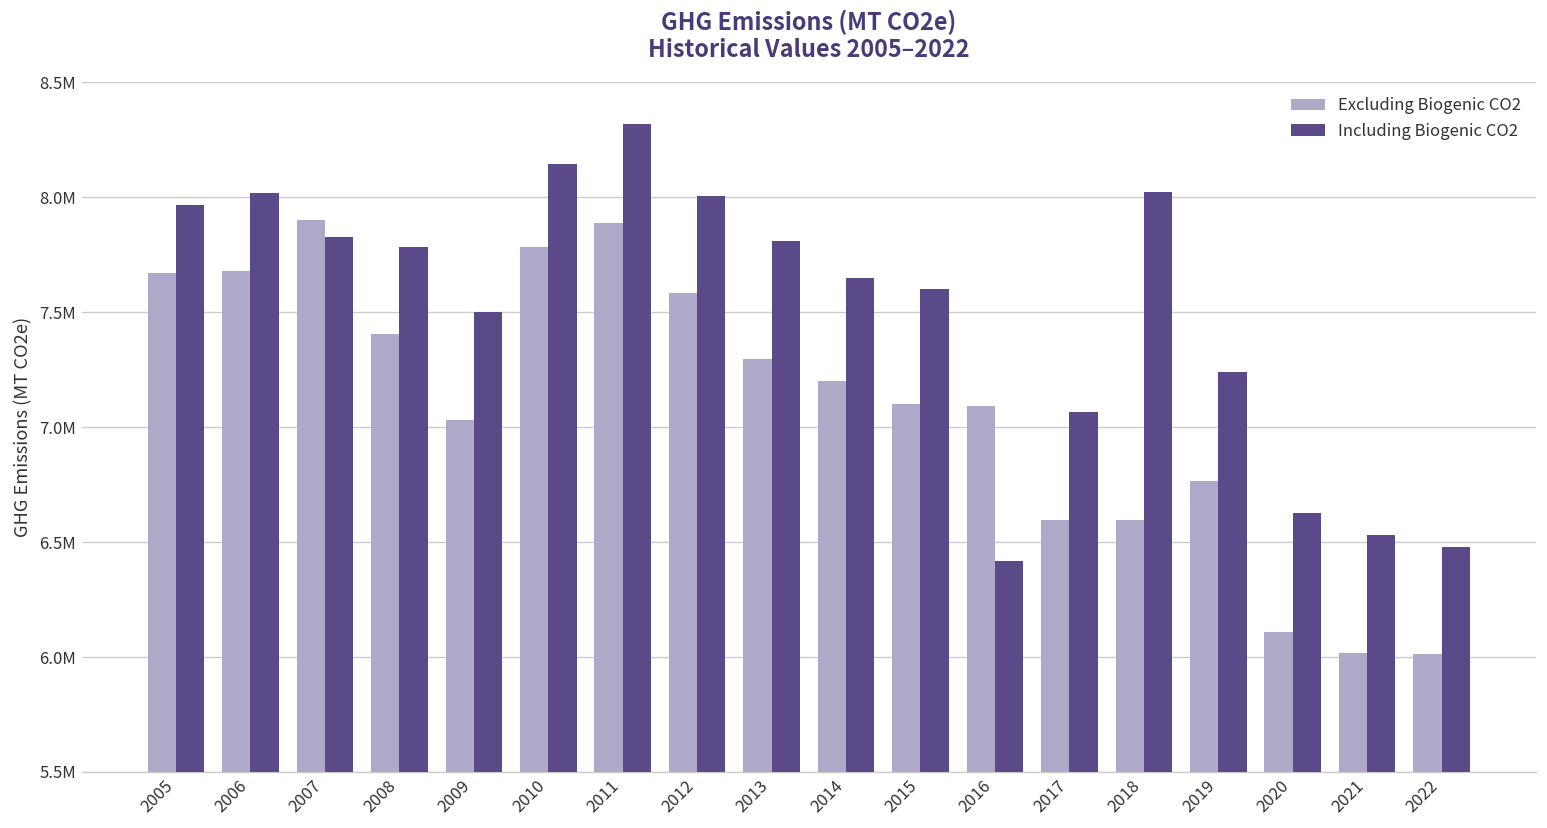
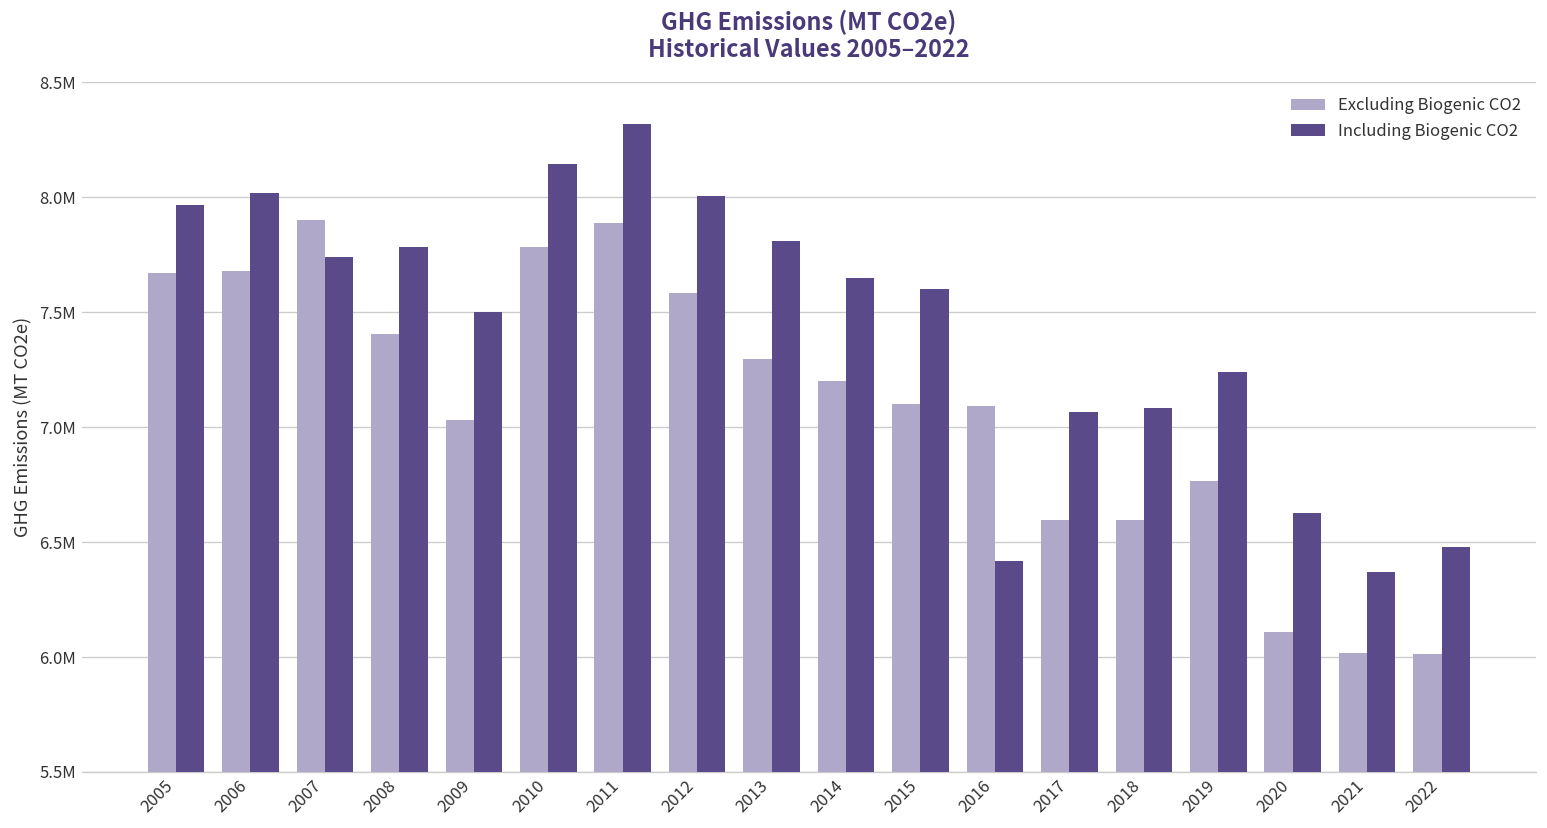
  {
    "Excluding Biogenic CO2": {
      "2005": 7670000,
      "2006": 7680000,
      "2007": 7900000,
      "2008": 7410000,
      "2009": 7030000,
      "2010": 7780000,
      "2011": 7890000,
      "2012": 7580000,
      "2013": 7300000,
      "2014": 7200000,
      "2015": 7100000,
      "2016": 7090000,
      "2017": 6600000,
      "2018": 6590000,
      "2019": 6760000,
      "2020": 6110000,
      "2021": 6020000,
      "2022": 6010000
    },
    "Including Biogenic CO2": {
      "2005": 7970000,
      "2006": 8020000,
-     "2007": 7830000,
+     "2007": 7740000,
      "2008": 7780000,
      "2009": 7500000,
      "2010": 8150000,
      "2011": 8320000,
      "2012": 8010000,
      "2013": 7810000,
      "2014": 7650000,
      "2015": 7600000,
      "2016": 6420000,
      "2017": 7070000,
-     "2018": 8020000,
+     "2018": 7080000,
      "2019": 7240000,
      "2020": 6630000,
-     "2021": 6530000,
+     "2021": 6370000,
      "2022": 6480000
    }
  }
